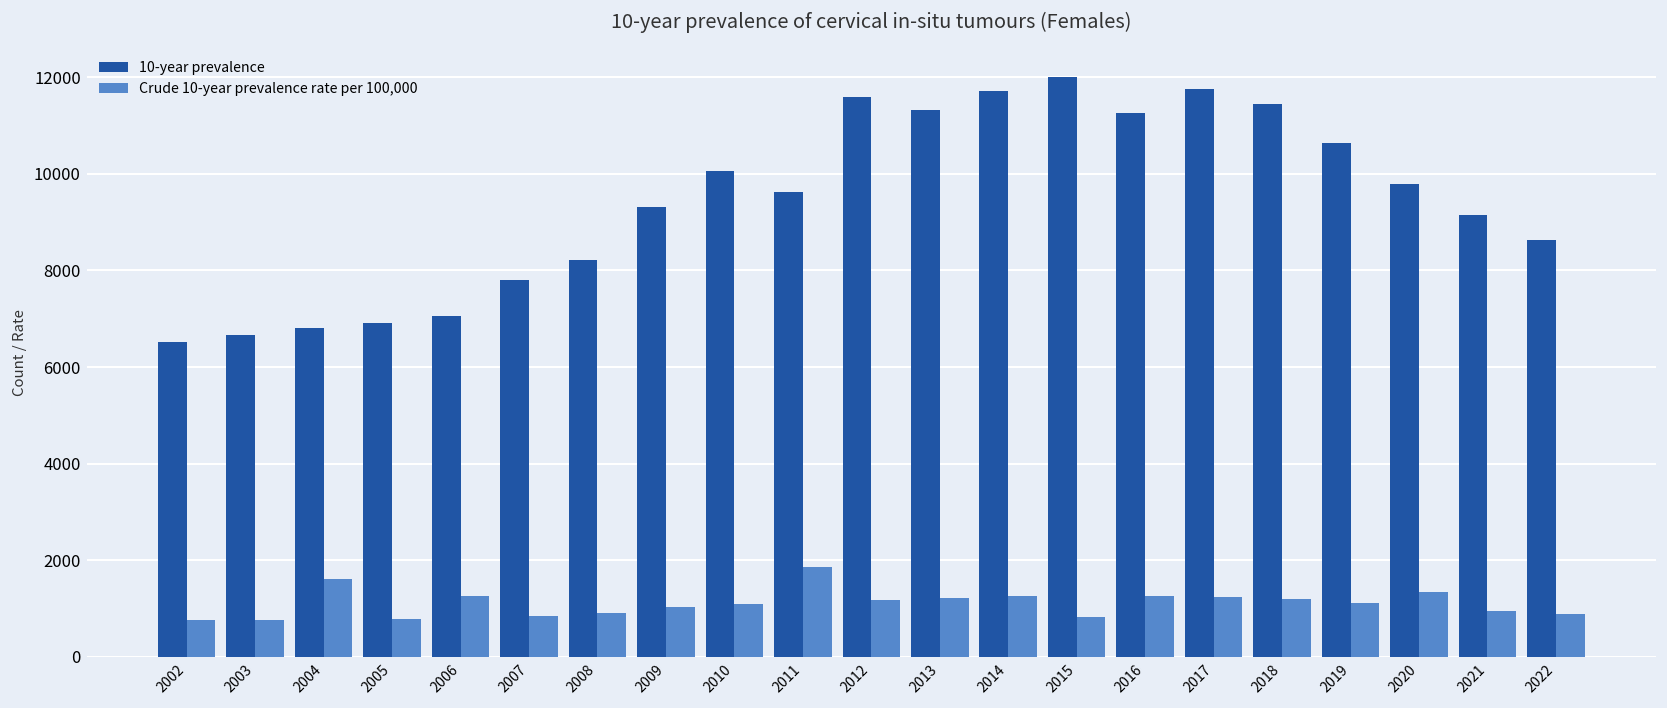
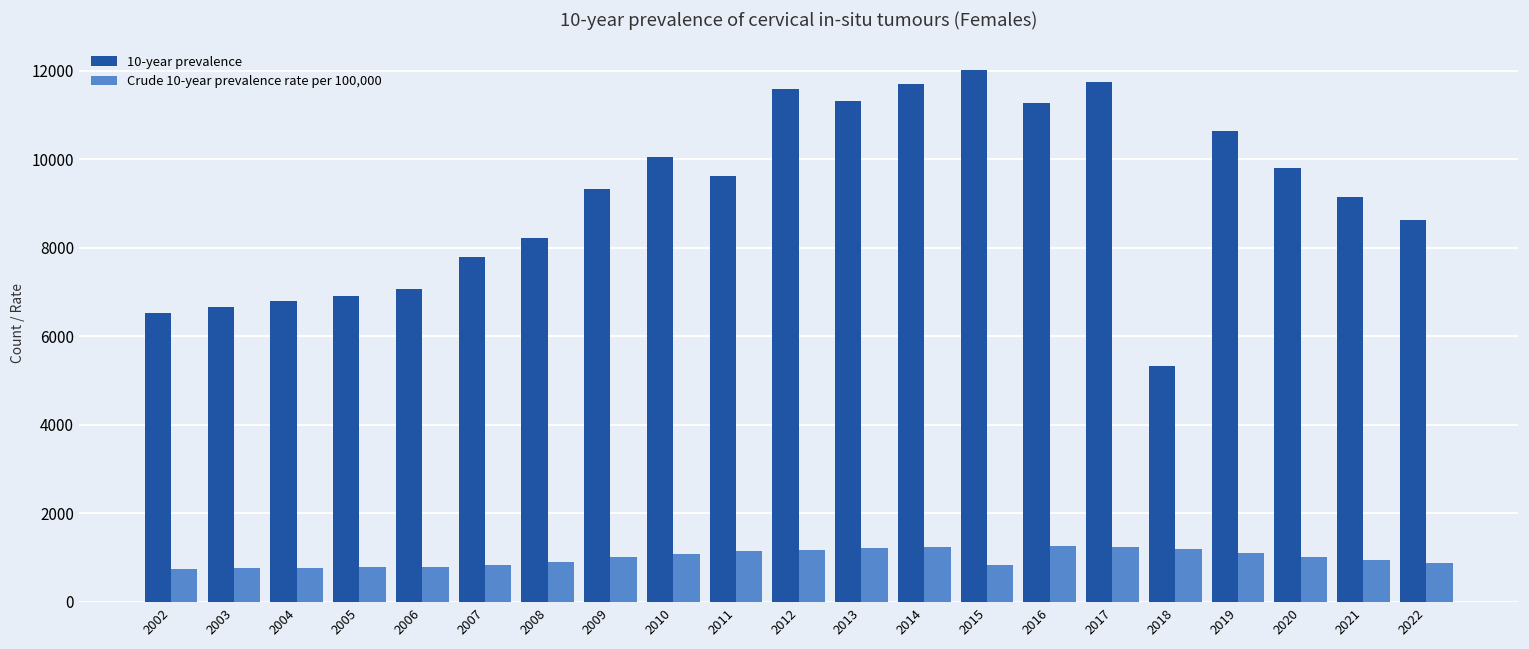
  {
    "10-year prevalence": {
      "2002": 6500,
      "2003": 6700,
      "2004": 6800,
      "2005": 6900,
      "2006": 7100,
      "2007": 7800,
      "2008": 8200,
      "2009": 9300,
      "2010": 10100,
      "2011": 9600,
      "2012": 11600,
      "2013": 11300,
      "2014": 11700,
      "2015": 12000,
      "2016": 11300,
      "2017": 11800,
-     "2018": 11400,
+     "2018": 5300,
      "2019": 10600,
      "2020": 9800,
      "2021": 9200,
      "2022": 8600
    },
    "Crude 10-year prevalence rate per 100,000": {
      "2002": 800,
      "2003": 800,
-     "2004": 1600,
+     "2004": 800,
      "2005": 800,
-     "2006": 1200,
+     "2006": 800,
      "2007": 800,
      "2008": 900,
      "2009": 1000,
      "2010": 1100,
-     "2011": 1900,
+     "2011": 1200,
      "2012": 1200,
      "2013": 1200,
      "2014": 1200,
      "2015": 800,
      "2016": 1300,
      "2017": 1200,
      "2018": 1200,
      "2019": 1100,
-     "2020": 1300,
+     "2020": 1000,
      "2021": 900,
      "2022": 900
    }
  }
